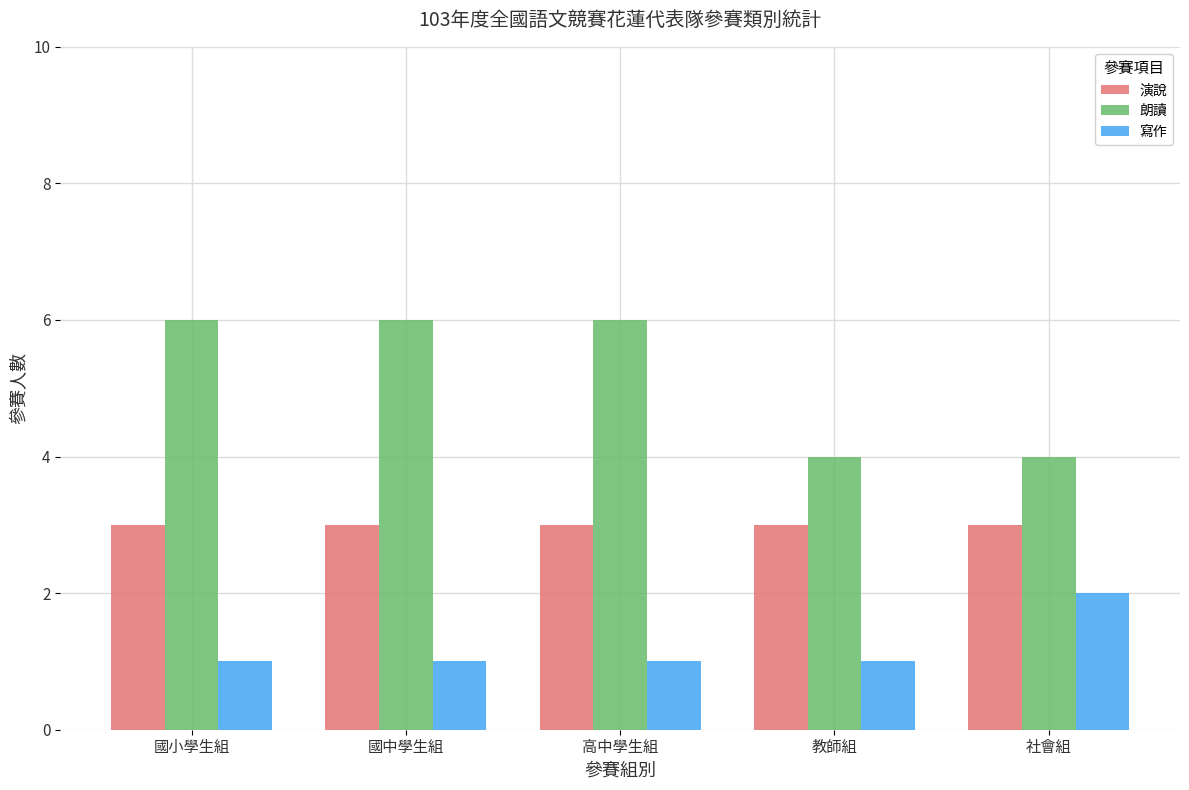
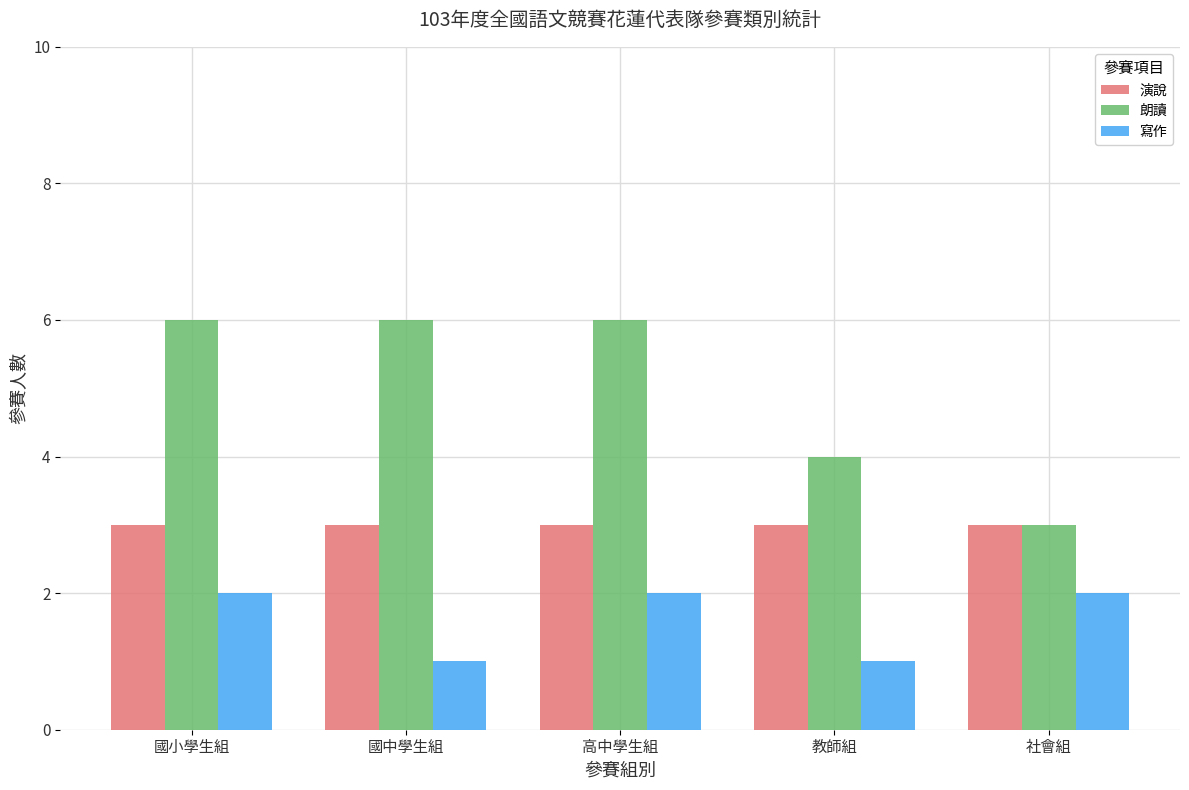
  {
    "演說": {
      "國小學生組": 3,
      "國中學生組": 3,
      "高中學生組": 3,
      "教師組": 3,
      "社會組": 3
    },
    "朗讀": {
      "國小學生組": 6,
      "國中學生組": 6,
      "高中學生組": 6,
      "教師組": 4,
-     "社會組": 4
+     "社會組": 3
    },
    "寫作": {
-     "國小學生組": 1,
+     "國小學生組": 2,
      "國中學生組": 1,
-     "高中學生組": 1,
+     "高中學生組": 2,
      "教師組": 1,
      "社會組": 2
    }
  }
